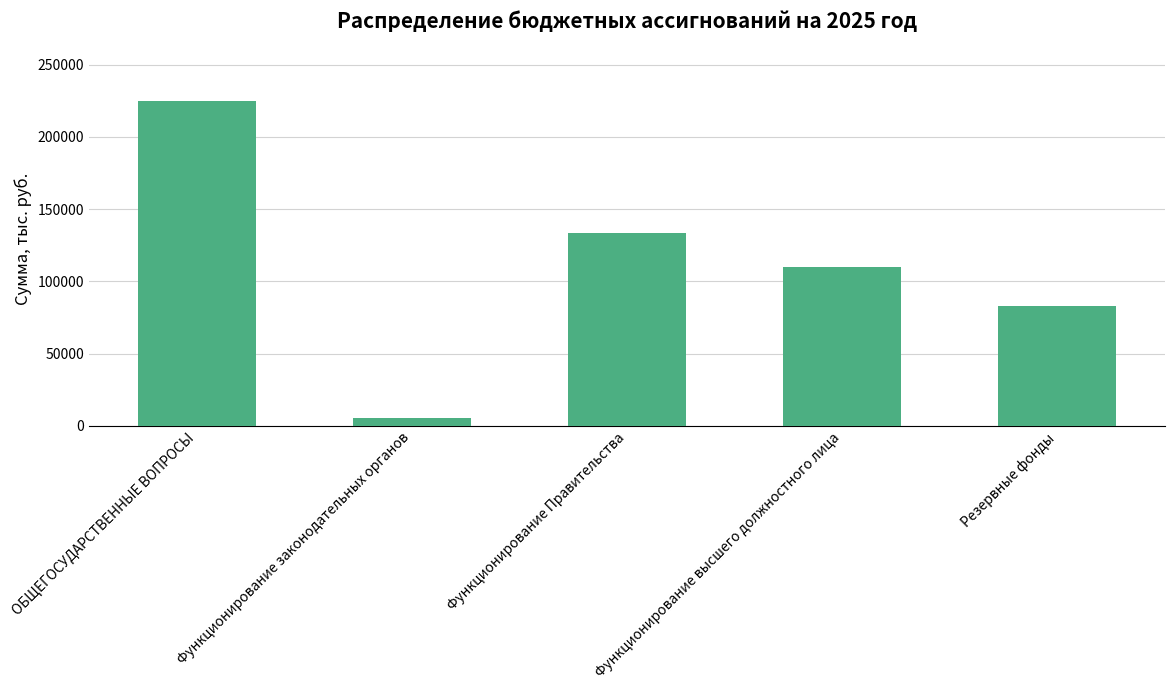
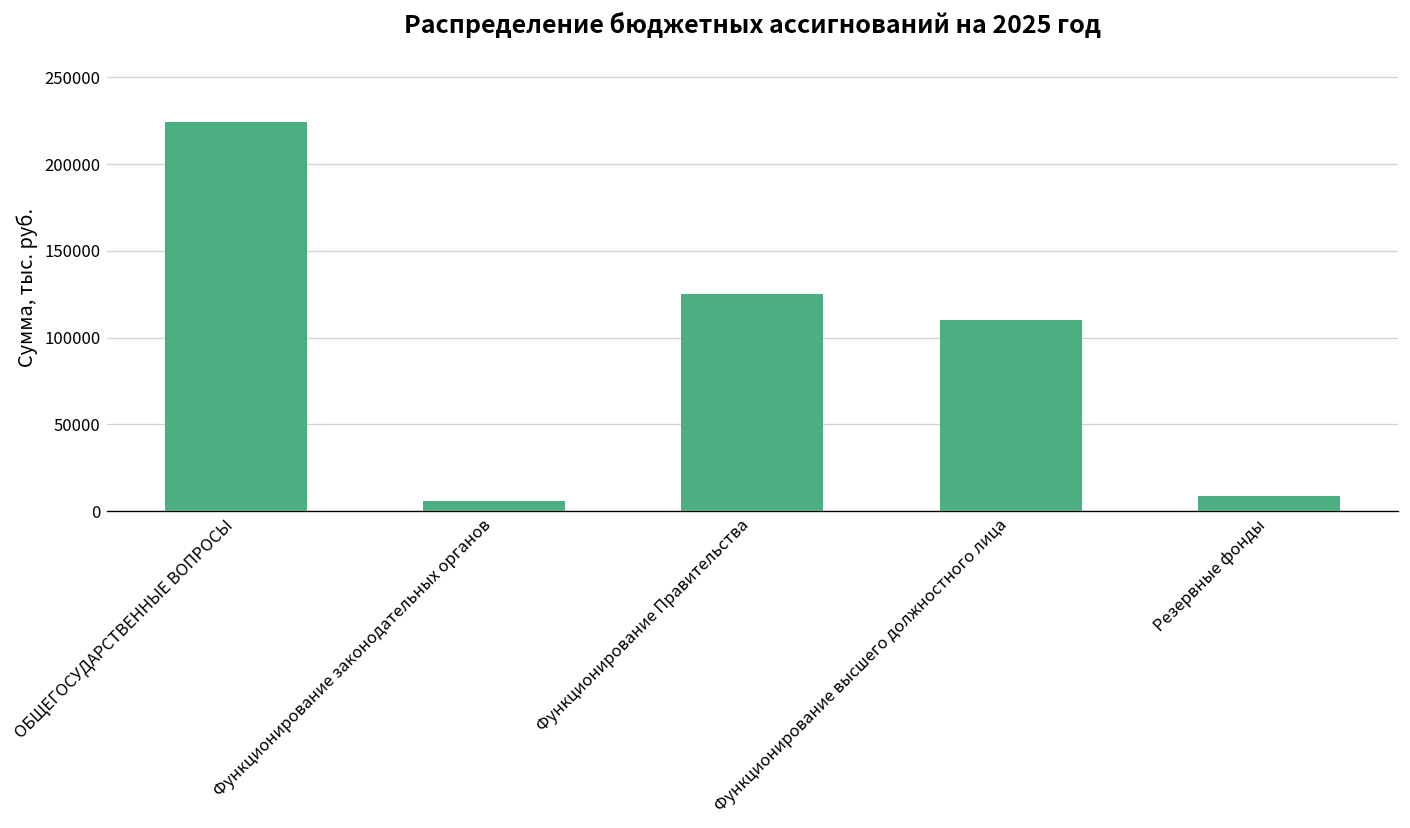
  {
    "ОБЩЕГОСУДАРСТВЕННЫЕ ВОПРОСЫ": 224000,
    "Функционирование законодательных органов": 6000,
-   "Функционирование Правительства": 133000,
+   "Функционирование Правительства": 125000,
    "Функционирование высшего должностного лица": 110000,
-   "Резервные фонды": 83000
+   "Резервные фонды": 9000
  }
